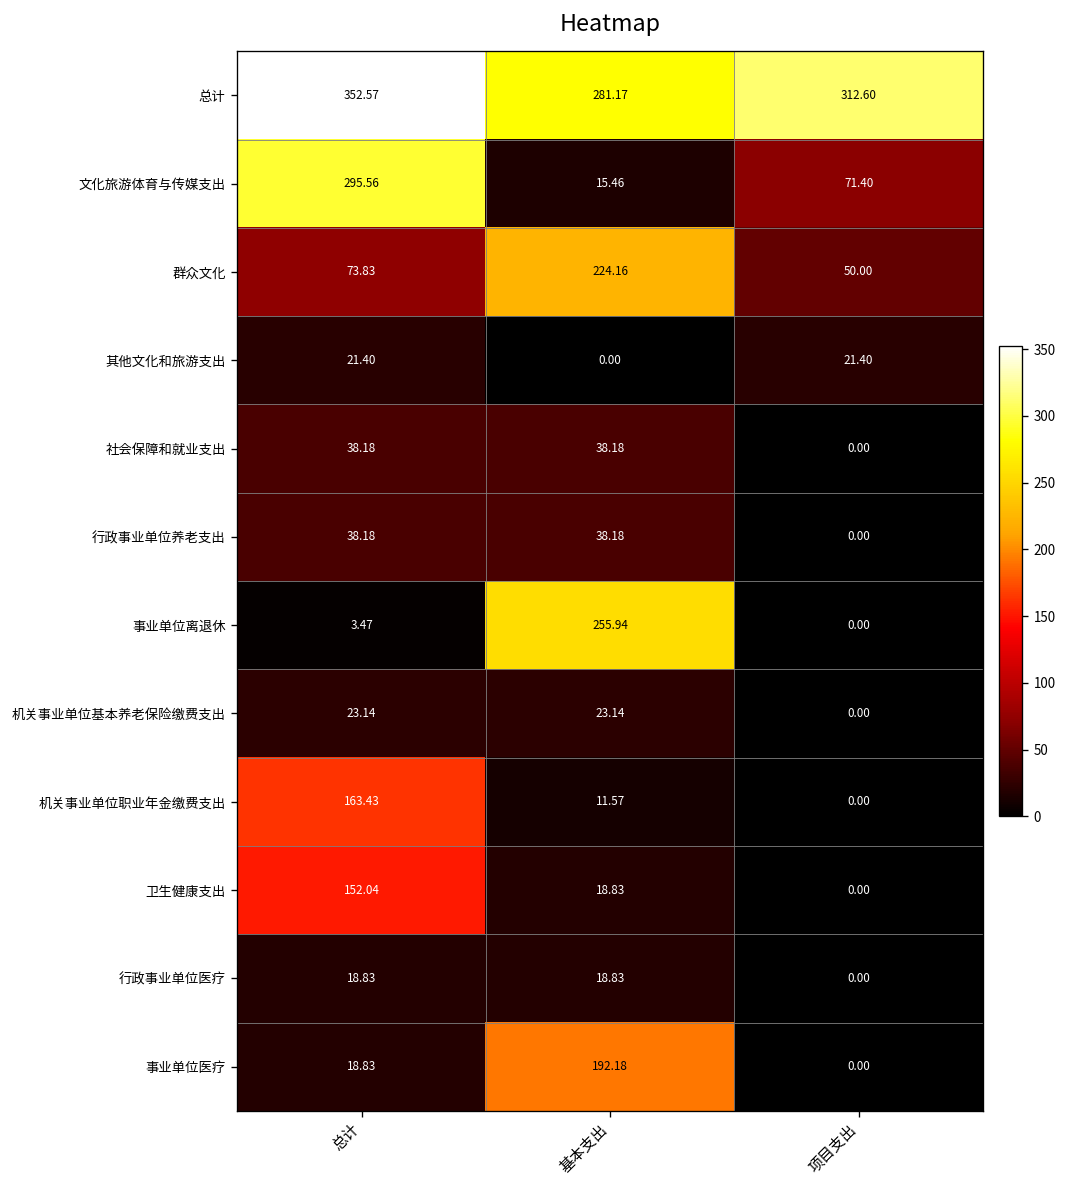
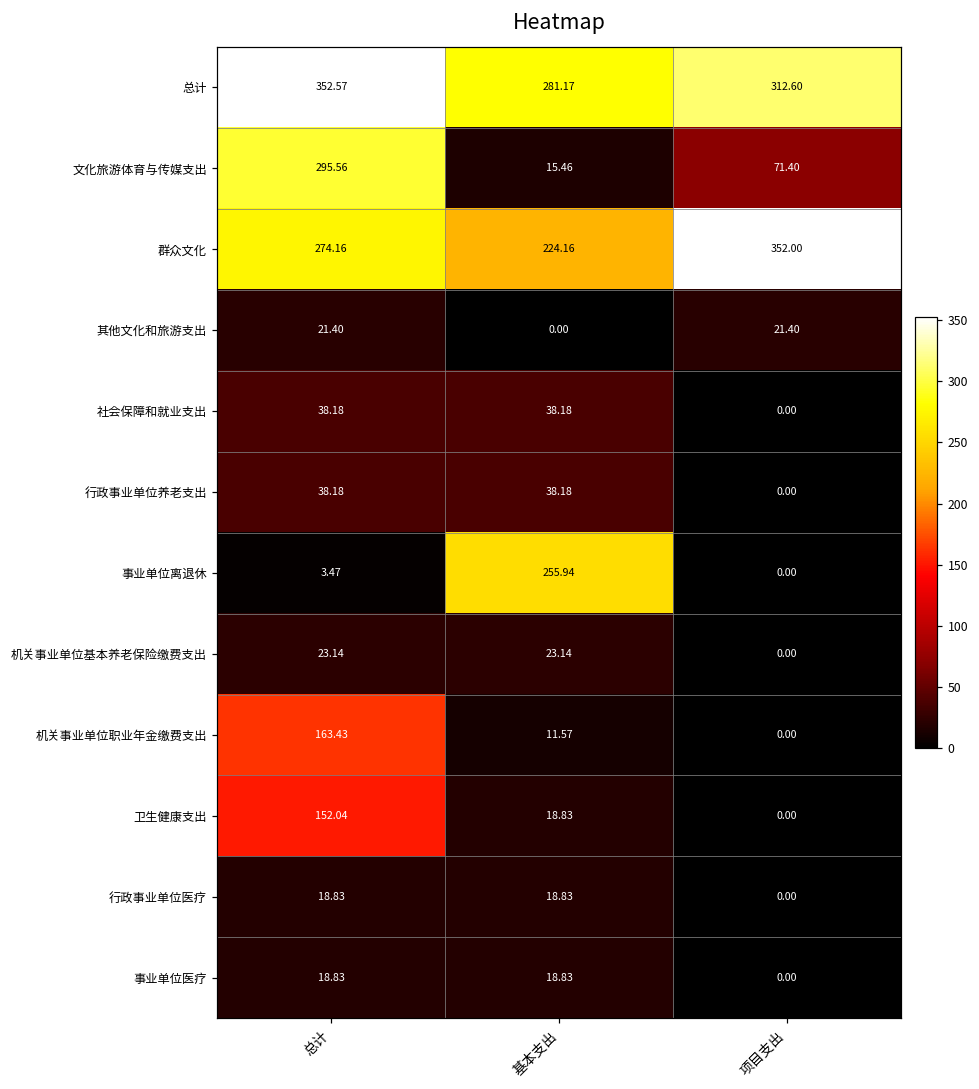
  {
    "总计": {
      "总计": 352.57,
      "基本支出": 281.17,
      "项目支出": 312.60
    },
    "文化旅游体育与传媒支出": {
      "总计": 295.56,
      "基本支出": 15.46,
      "项目支出": 71.40
    },
    "群众文化": {
-     "总计": 73.83,
+     "总计": 274.16,
      "基本支出": 224.16,
-     "项目支出": 50.00
+     "项目支出": 352.00
    },
    "其他文化和旅游支出": {
      "总计": 21.40,
      "基本支出": 0.00,
      "项目支出": 21.40
    },
    "社会保障和就业支出": {
      "总计": 38.18,
      "基本支出": 38.18,
      "项目支出": 0.00
    },
    "行政事业单位养老支出": {
      "总计": 38.18,
      "基本支出": 38.18,
      "项目支出": 0.00
    },
    "事业单位离退休": {
      "总计": 3.47,
      "基本支出": 255.94,
      "项目支出": 0.00
    },
    "机关事业单位基本养老保险缴费支出": {
      "总计": 23.14,
      "基本支出": 23.14,
      "项目支出": 0.00
    },
    "机关事业单位职业年金缴费支出": {
      "总计": 163.43,
      "基本支出": 11.57,
      "项目支出": 0.00
    },
    "卫生健康支出": {
      "总计": 152.04,
      "基本支出": 18.83,
      "项目支出": 0.00
    },
    "行政事业单位医疗": {
      "总计": 18.83,
      "基本支出": 18.83,
      "项目支出": 0.00
    },
    "事业单位医疗": {
      "总计": 18.83,
-     "基本支出": 192.18,
+     "基本支出": 18.83,
      "项目支出": 0.00
    }
  }
